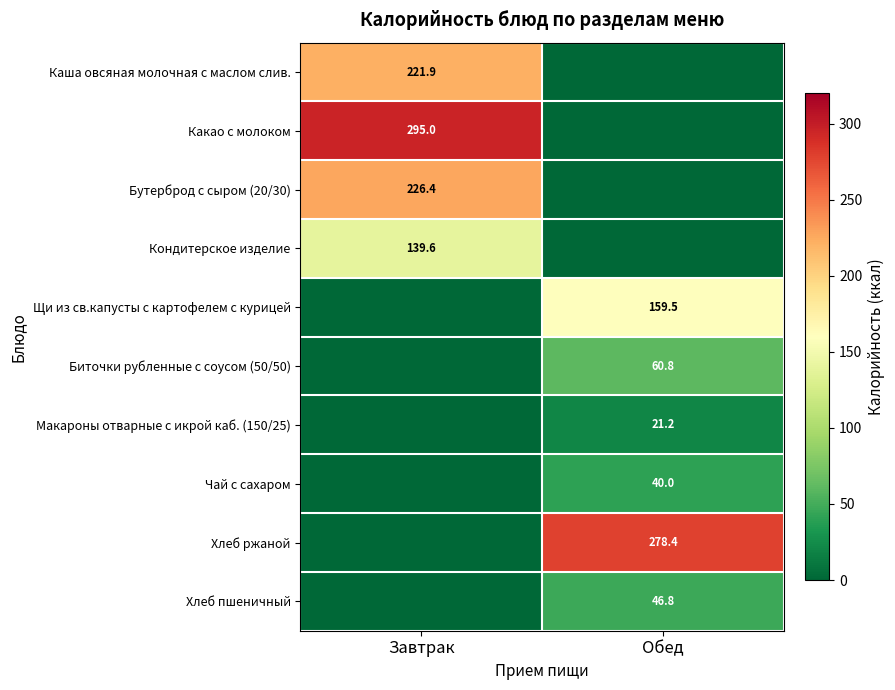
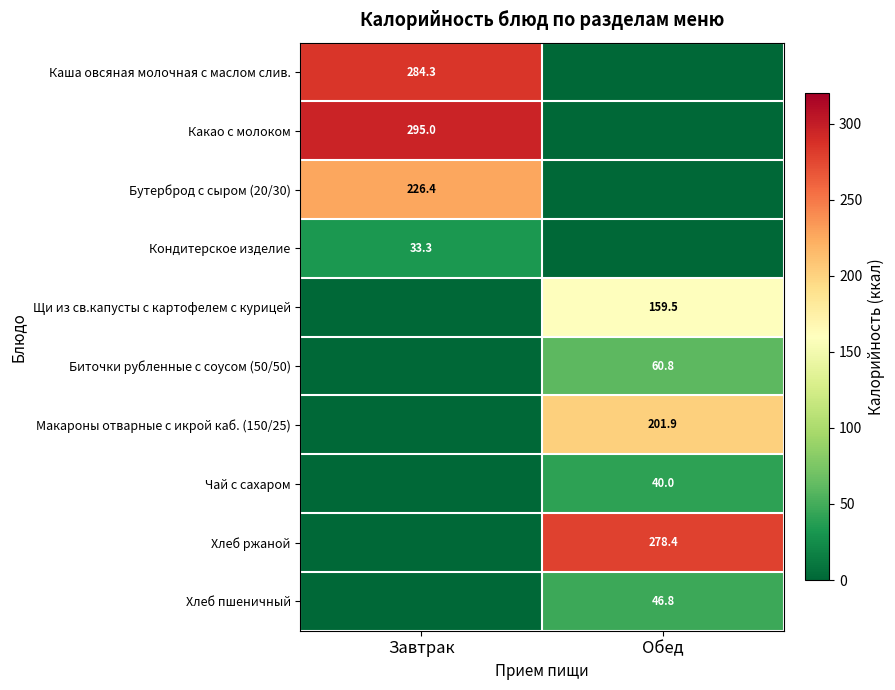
  {
    "Каша овсяная молочная с маслом слив.": {
-     "Завтрак": 221.9
+     "Завтрак": 284.3
    },
    "Какао с молоком": {
      "Завтрак": 295.0
    },
    "Бутерброд с сыром (20/30)": {
      "Завтрак": 226.4
    },
    "Кондитерское изделие": {
-     "Завтрак": 139.6
+     "Завтрак": 33.3
    },
    "Щи из св.капусты с картофелем с курицей": {
      "Обед": 159.5
    },
    "Биточки рубленные с соусом (50/50)": {
      "Обед": 60.8
    },
    "Макароны отварные с икрой каб. (150/25)": {
-     "Обед": 21.2
+     "Обед": 201.9
    },
    "Чай с сахаром": {
      "Обед": 40.0
    },
    "Хлеб ржаной": {
      "Обед": 278.4
    },
    "Хлеб пшеничный": {
      "Обед": 46.8
    }
  }
